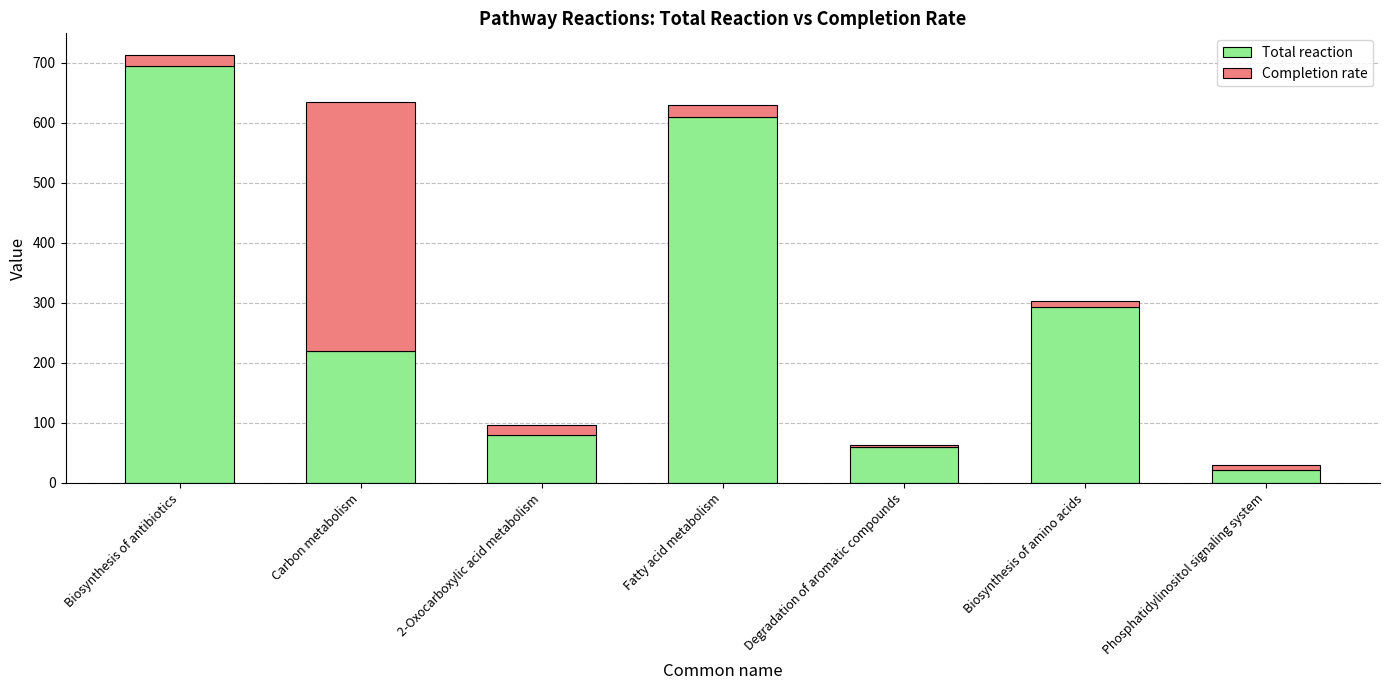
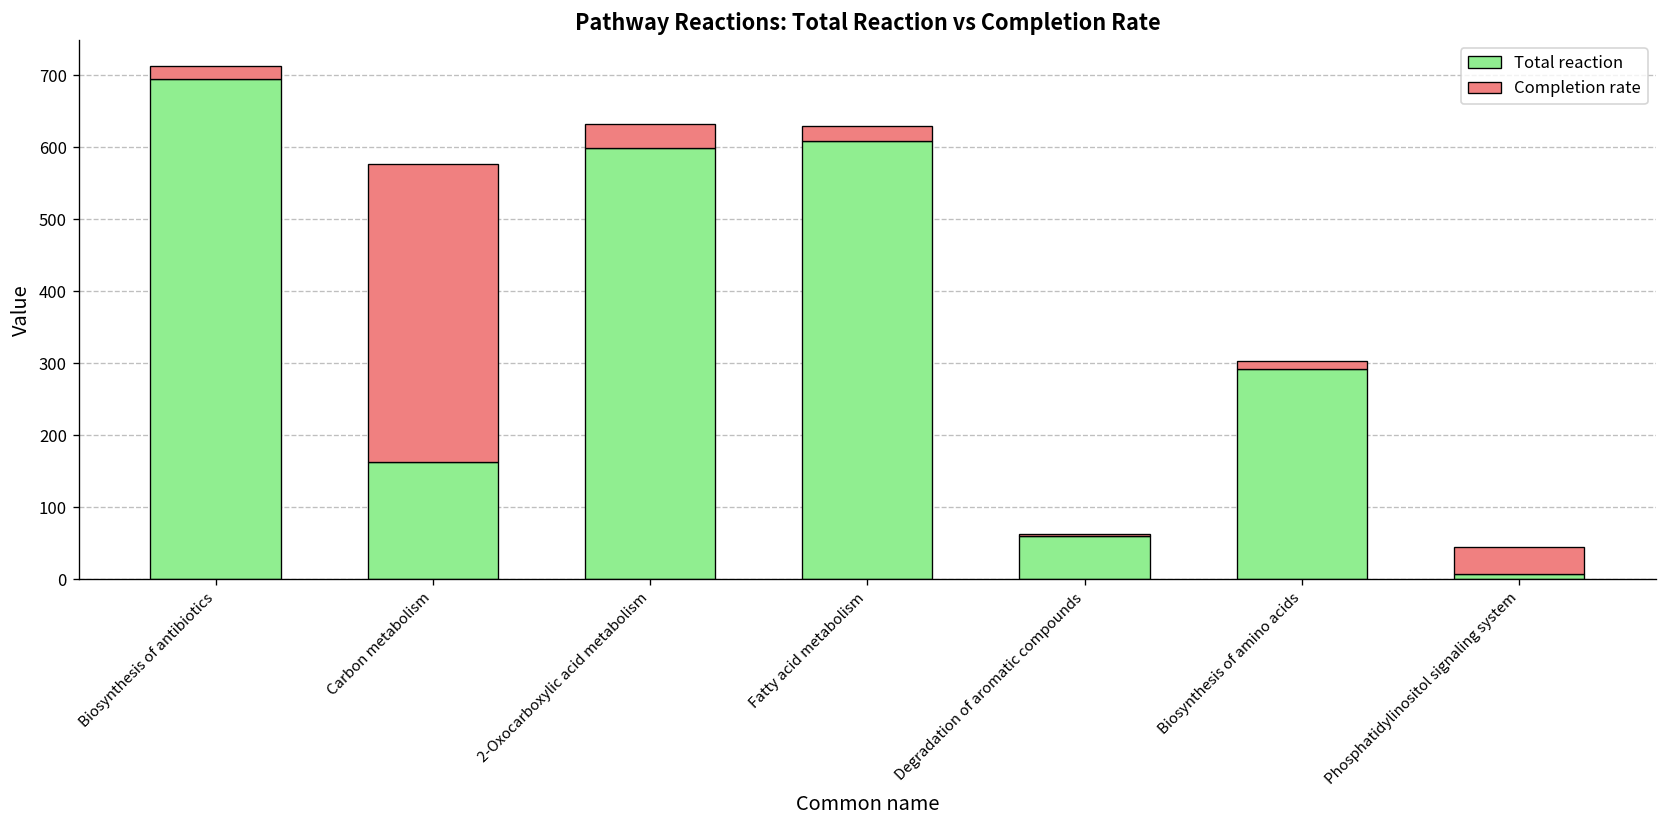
  {
    "Total reaction": {
      "Biosynthesis of antibiotics": 690,
-     "Carbon metabolism": 220,
-     "2-Oxocarboxylic acid metabolism": 80,
+     "Carbon metabolism": 160,
+     "2-Oxocarboxylic acid metabolism": 600,
      "Fatty acid metabolism": 610,
      "Degradation of aromatic compounds": 60,
      "Biosynthesis of amino acids": 290,
-     "Phosphatidylinositol signaling system": 20
+     "Phosphatidylinositol signaling system": 10
    },
    "Completion rate": {
      "Biosynthesis of antibiotics": 20,
      "Carbon metabolism": 410,
-     "2-Oxocarboxylic acid metabolism": 20,
+     "2-Oxocarboxylic acid metabolism": 30,
      "Fatty acid metabolism": 20,
      "Biosynthesis of amino acids": 10,
-     "Phosphatidylinositol signaling system": 10
+     "Phosphatidylinositol signaling system": 40
    }
  }
